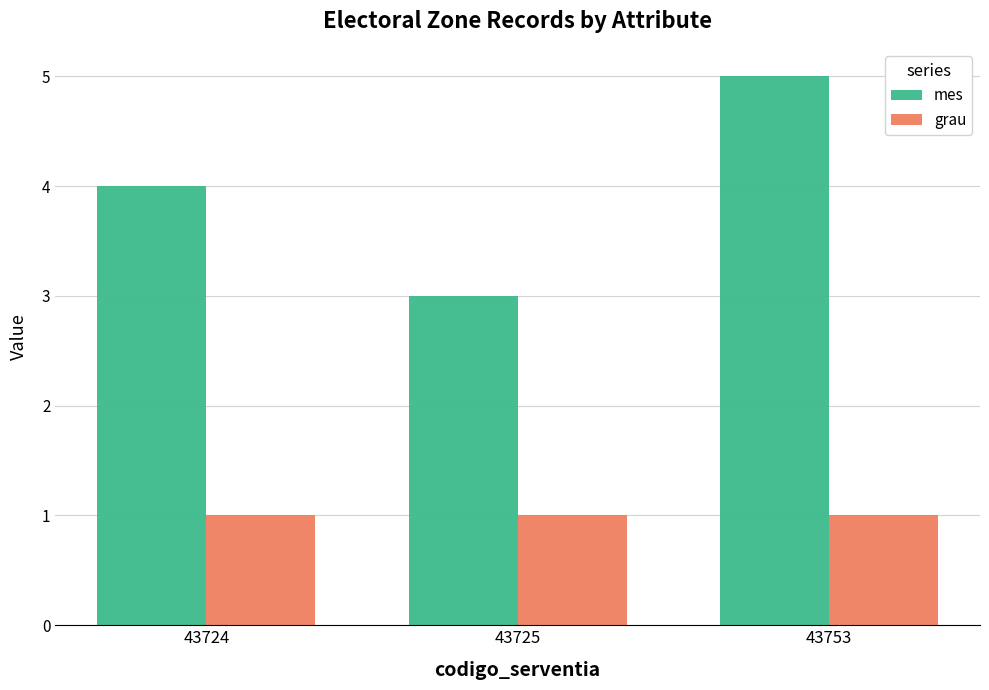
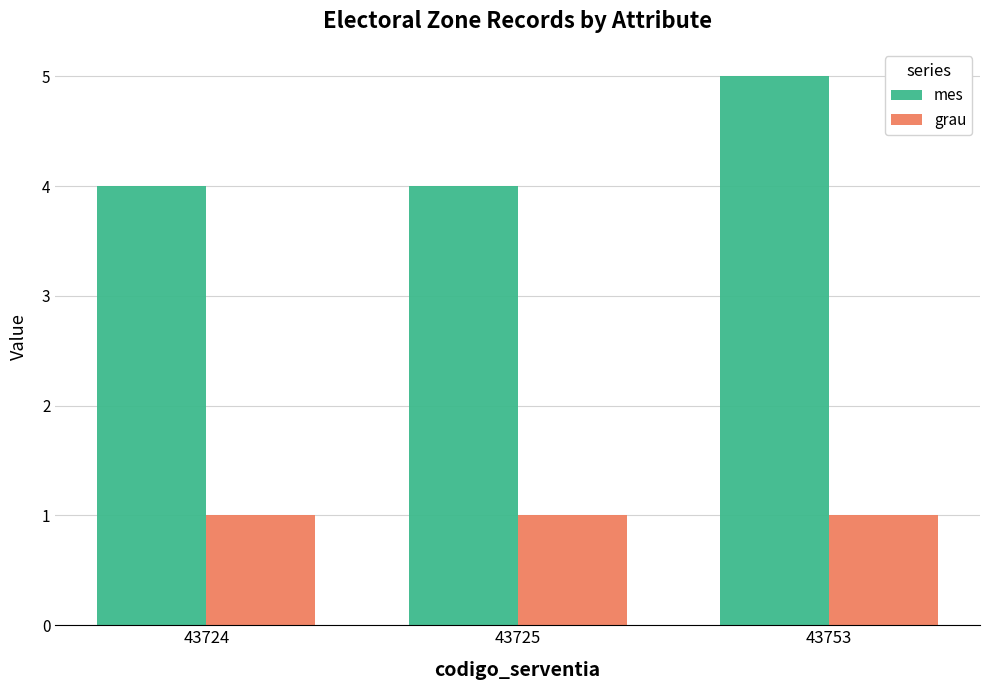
  {
    "mes": {
      "43724": 4,
-     "43725": 3,
+     "43725": 4,
      "43753": 5
    },
    "grau": {
      "43724": 1,
      "43725": 1,
      "43753": 1
    }
  }
